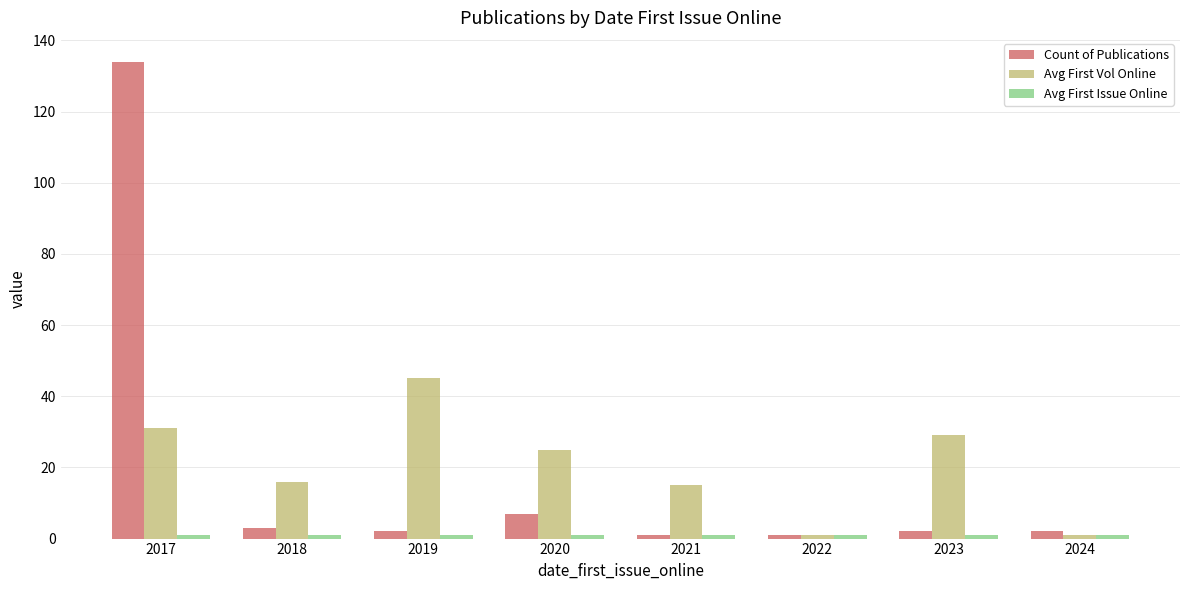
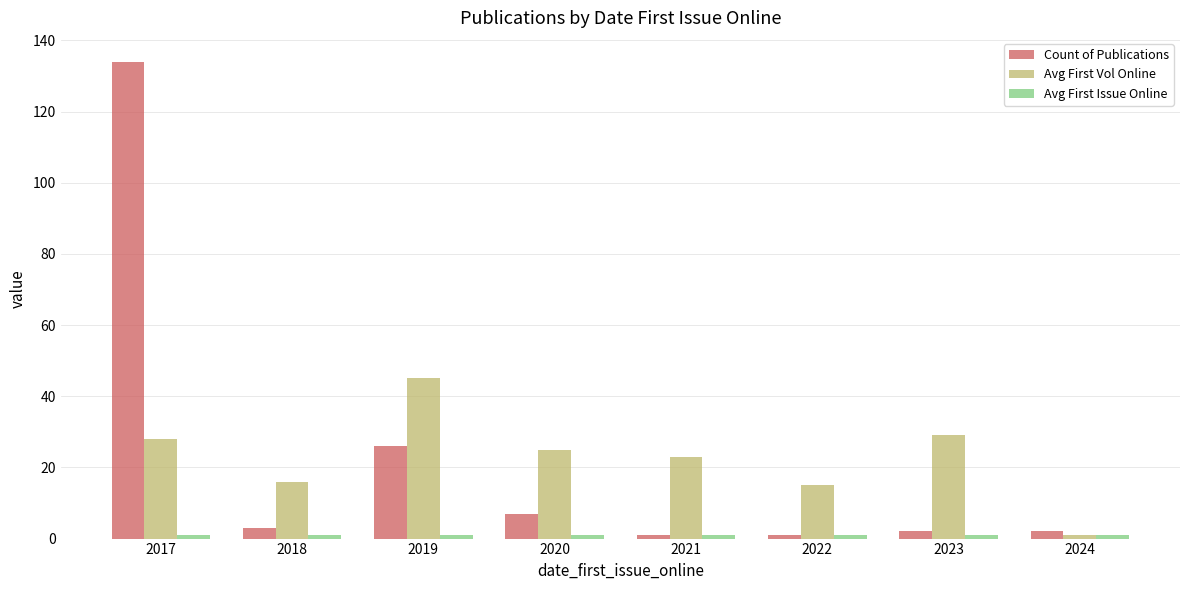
  {
    "Count of Publications": {
      "2017": 134,
      "2018": 3,
-     "2019": 2,
+     "2019": 26,
      "2020": 7,
      "2021": 1,
      "2022": 1,
      "2023": 2,
      "2024": 2
    },
    "Avg First Vol Online": {
-     "2017": 31,
+     "2017": 28,
      "2018": 16,
      "2019": 45,
      "2020": 25,
-     "2021": 15,
-     "2022": 1,
+     "2021": 23,
+     "2022": 15,
      "2023": 29,
      "2024": 1
    },
    "Avg First Issue Online": {
      "2017": 1,
      "2018": 1,
      "2019": 1,
      "2020": 1,
      "2021": 1,
      "2022": 1,
      "2023": 1,
      "2024": 1
    }
  }
